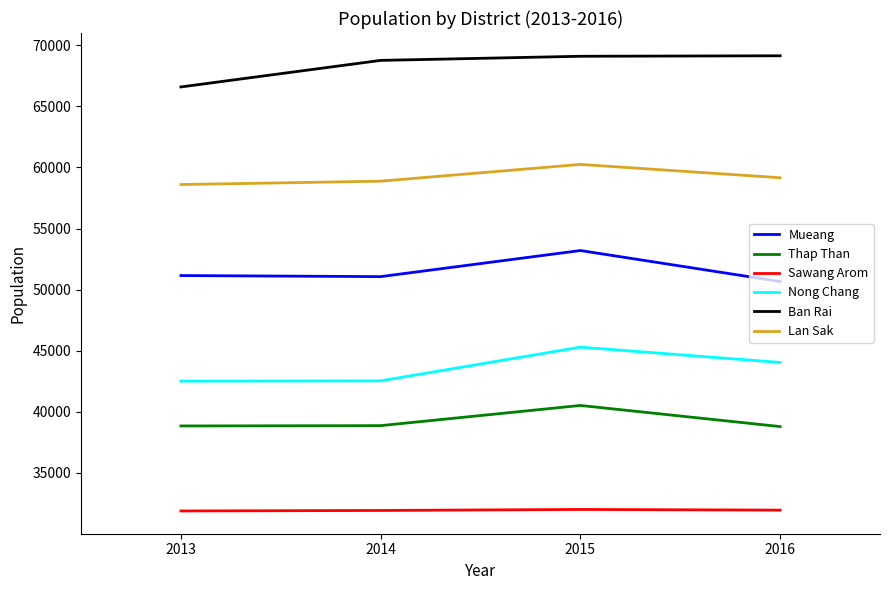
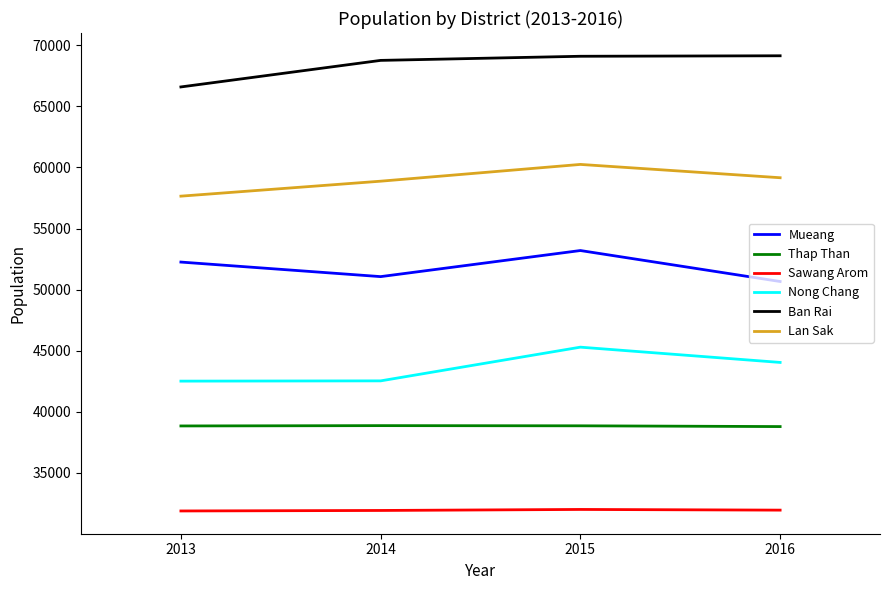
  {
    "Mueang": {
-     "2013": 51200,
+     "2013": 52300,
      "2014": 51100,
      "2015": 53200
    },
    "Thap Than": {
      "2013": 38800,
      "2014": 38900,
-     "2015": 40500,
+     "2015": 38900,
      "2016": 38800
    },
    "Sawang Arom": {
      "2013": 31900,
      "2014": 31900,
      "2015": 32000,
      "2016": 32000
    },
    "Nong Chang": {
      "2013": 42500,
      "2014": 42500,
      "2015": 45300,
      "2016": 44000
    },
    "Ban Rai": {
      "2013": 66600,
      "2014": 68800,
      "2015": 69100,
      "2016": 69100
    },
    "Lan Sak": {
-     "2013": 58600,
+     "2013": 57600,
      "2014": 58900,
      "2015": 60200,
      "2016": 59200
    }
  }
